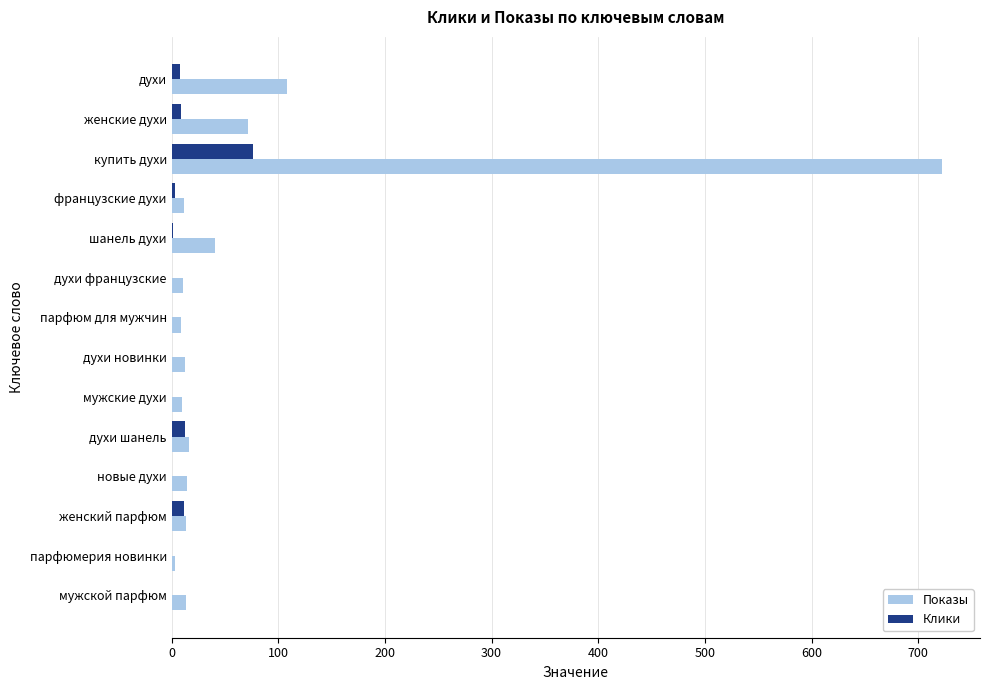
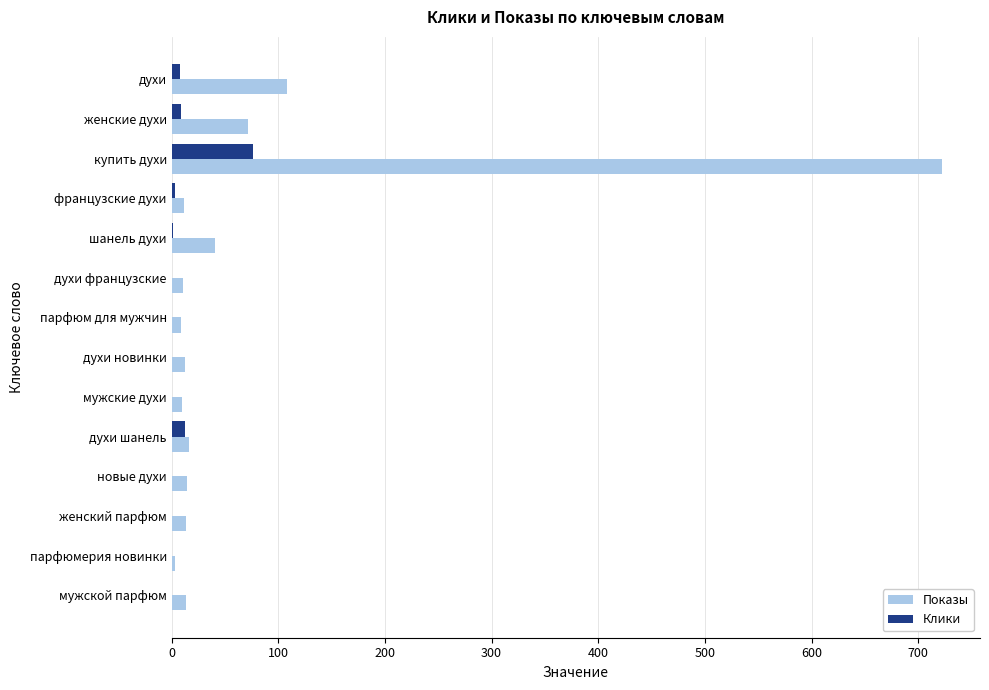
  {
    "Показы": {
      "духи": 108,
      "женские духи": 72,
      "купить духи": 722,
      "французские духи": 12,
      "шанель духи": 41,
      "духи французские": 11,
      "парфюм для мужчин": 9,
      "духи новинки": 12,
      "мужские духи": 10,
      "духи шанель": 16,
      "новые духи": 14,
      "женский парфюм": 13,
      "парфюмерия новинки": 3,
      "мужской парфюм": 13
    },
    "Клики": {
      "духи": 7,
      "женские духи": 9,
      "купить духи": 76,
      "французские духи": 3,
      "духи шанель": 12,
-     "женский парфюм": 11
+     "женский парфюм": 0
    }
  }
